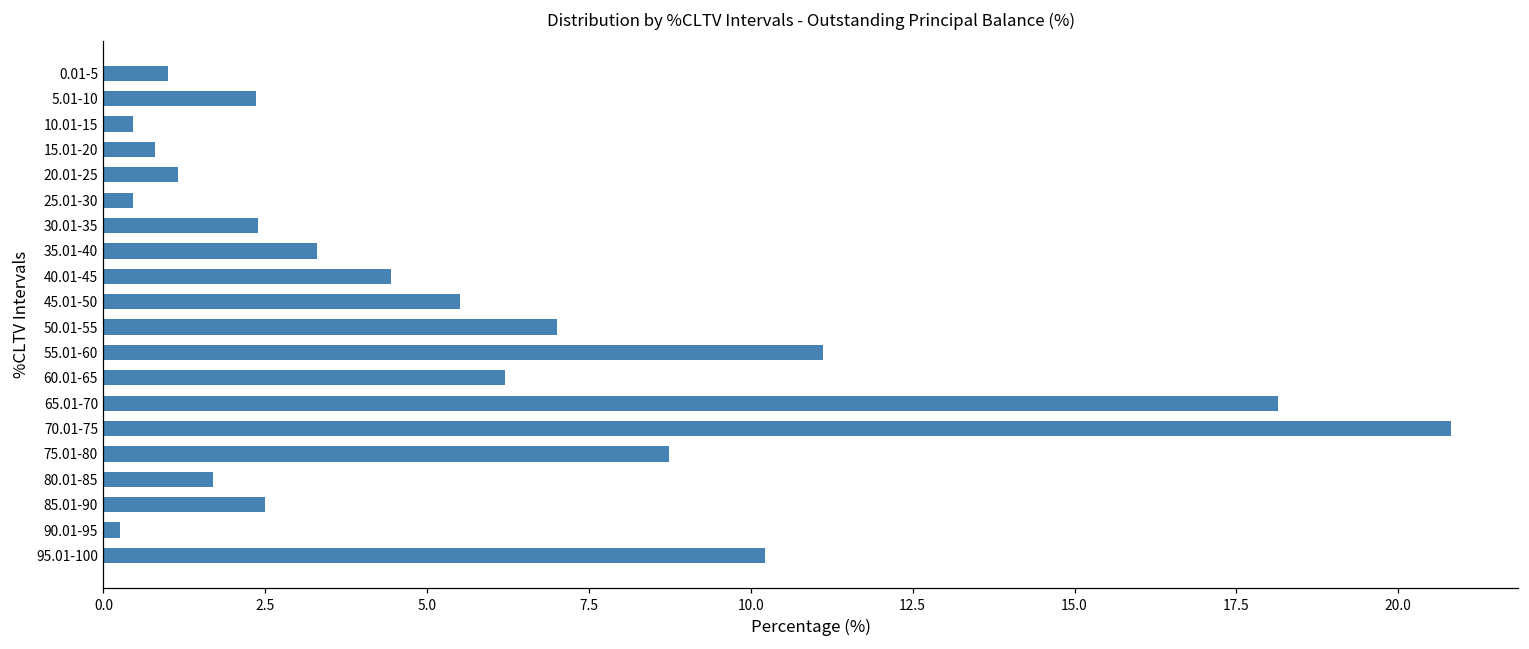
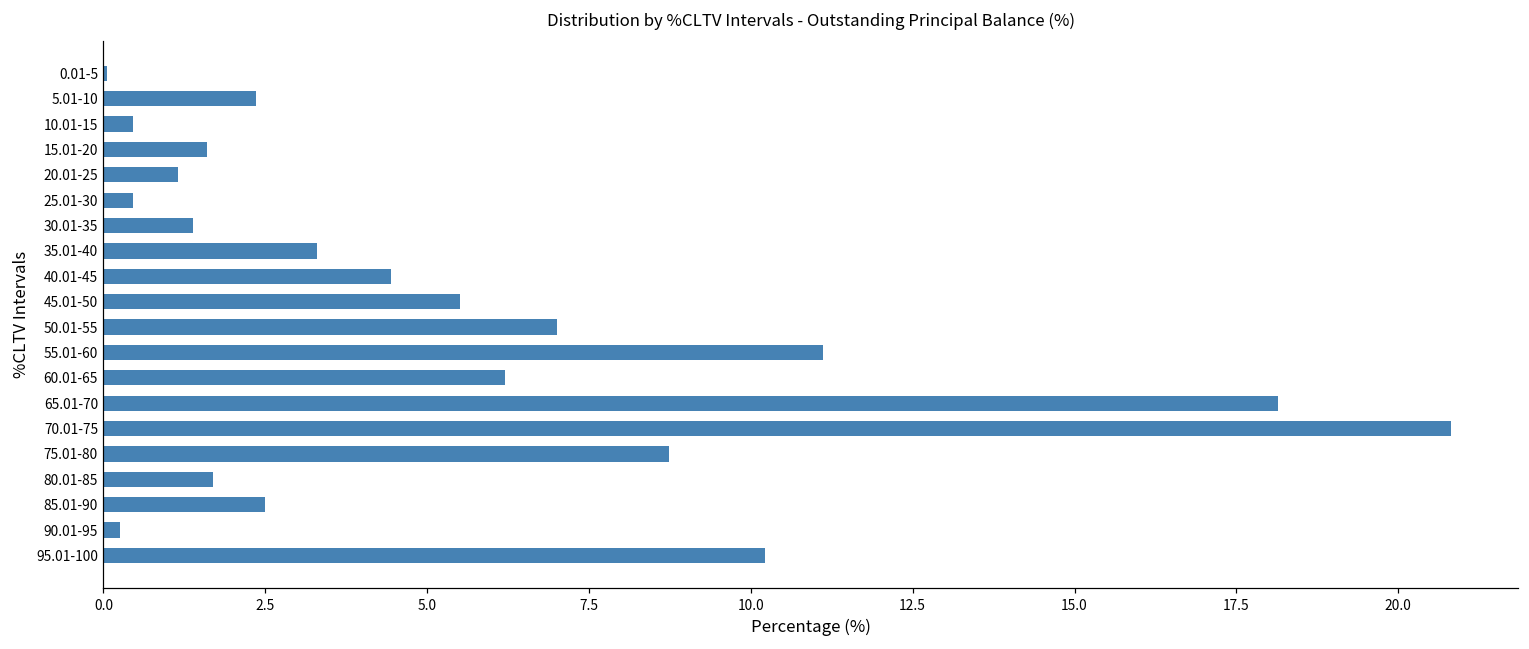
  {
-   "0.01-5": 1.0,
+   "0.01-5": 0.1,
    "5.01-10": 2.4,
    "10.01-15": 0.5,
-   "15.01-20": 0.8,
+   "15.01-20": 1.6,
    "20.01-25": 1.2,
    "25.01-30": 0.5,
-   "30.01-35": 2.4,
+   "30.01-35": 1.4,
    "35.01-40": 3.3,
    "40.01-45": 4.4,
    "45.01-50": 5.5,
    "50.01-55": 7.0,
    "55.01-60": 11.1,
    "60.01-65": 6.2,
    "65.01-70": 18.2,
    "70.01-75": 20.8,
    "75.01-80": 8.7,
    "80.01-85": 1.7,
    "85.01-90": 2.5,
    "90.01-95": 0.3,
    "95.01-100": 10.2
  }
